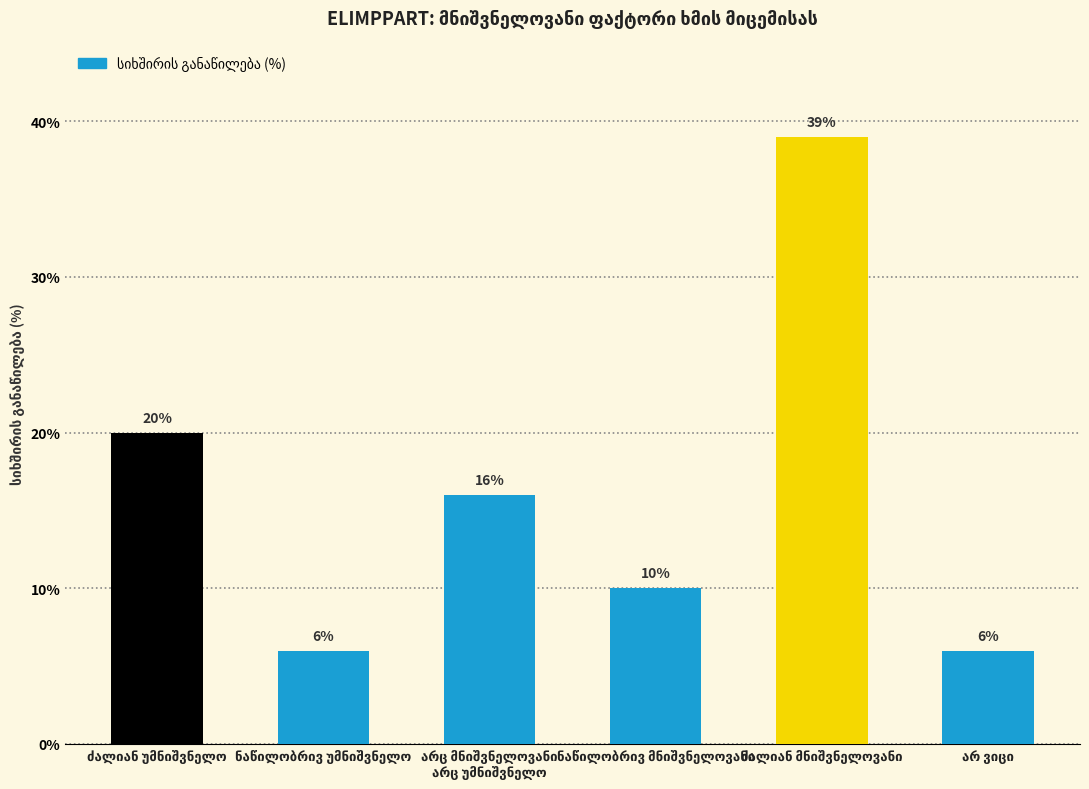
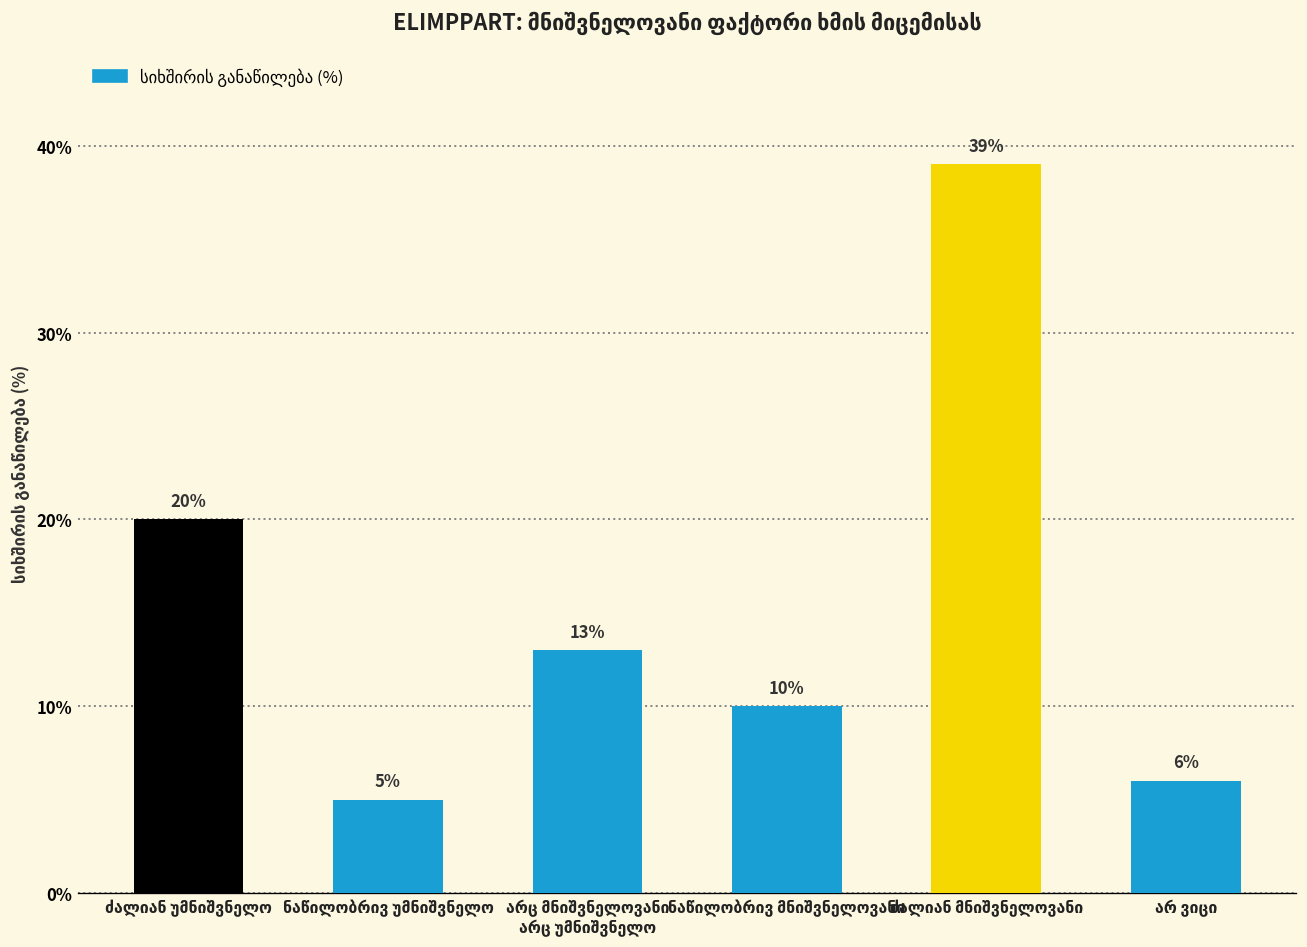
  {
    "ძალიან უმნიშვნელო": "20%",
-   "ნაწილობრივ უმნიშვნელო": "6%",
-   "არც მნიშვნელოვანი არც უმნიშვნელო": "16%",
+   "ნაწილობრივ უმნიშვნელო": "5%",
+   "არც მნიშვნელოვანი არც უმნიშვნელო": "13%",
    "ნაწილობრივ მნიშვნელოვანი": "10%",
    "ძალიან მნიშვნელოვანი": "39%",
    "არ ვიცი": "6%"
  }
